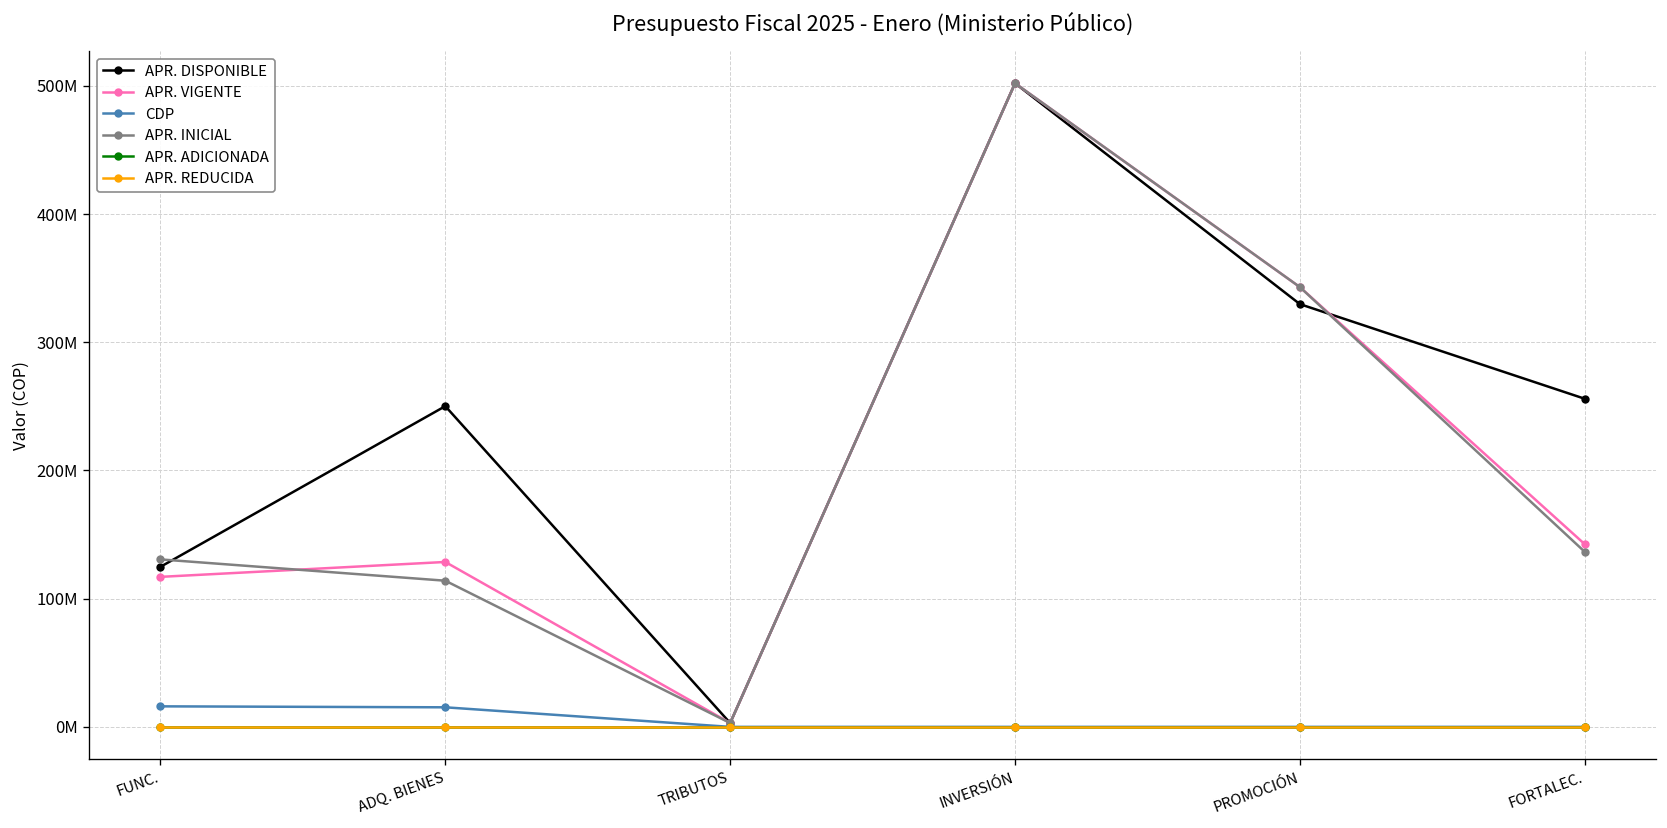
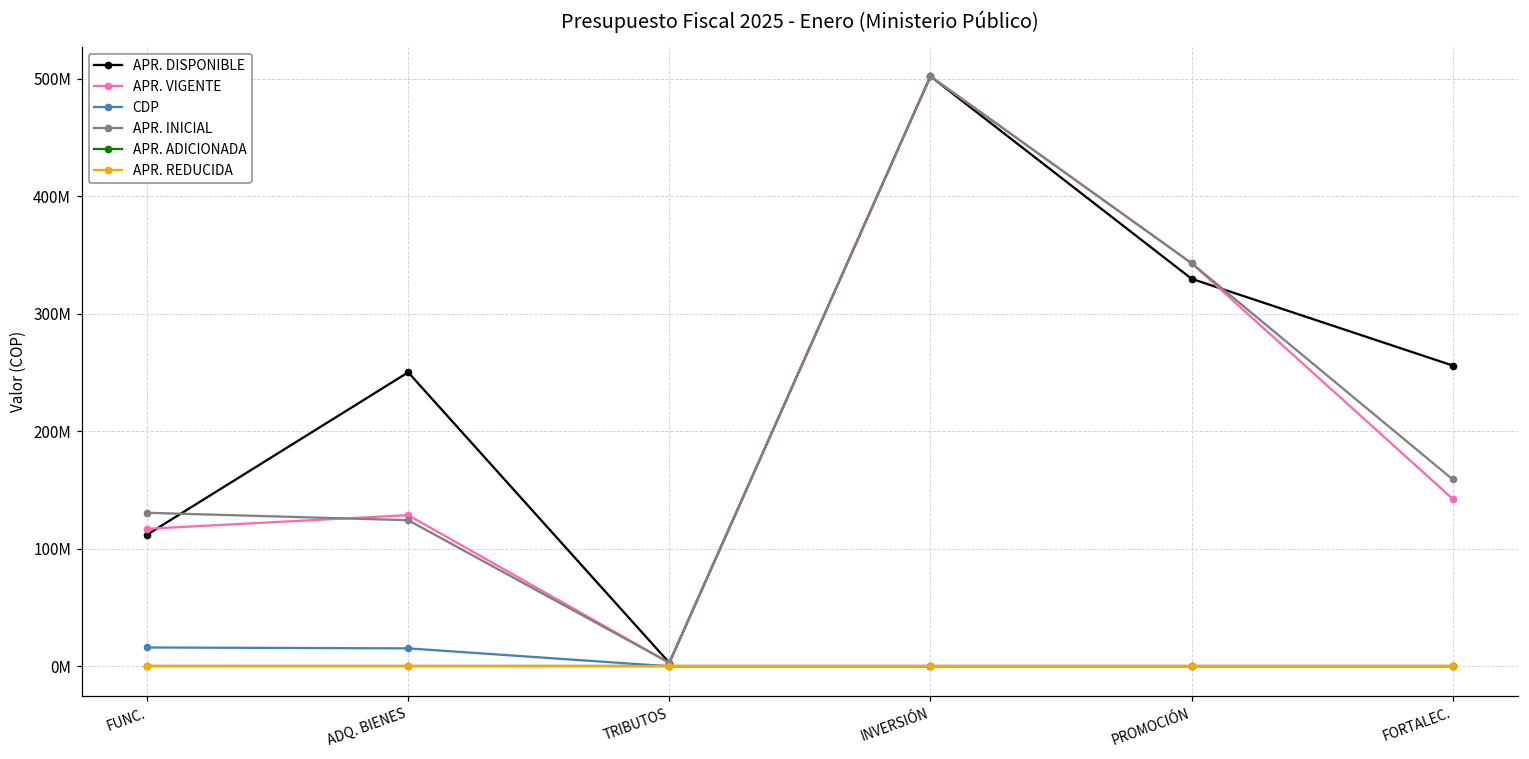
  {
    "APR. DISPONIBLE": {
-     "FUNC.": 125000000,
+     "FUNC.": 112000000,
      "ADQ. BIENES": 250000000,
      "PROMOCIÓN": 330000000,
      "FORTALEC.": 256000000
    },
    "APR. VIGENTE": {
      "FUNC.": 117000000,
      "ADQ. BIENES": 129000000,
      "FORTALEC.": 142000000
    },
    "CDP": {
      "FUNC.": 16000000,
      "ADQ. BIENES": 15000000
    },
    "APR. INICIAL": {
      "FUNC.": 131000000,
-     "ADQ. BIENES": 114000000,
-     "FORTALEC.": 136000000
+     "ADQ. BIENES": 124000000,
+     "FORTALEC.": 159000000
    },
    "APR. REDUCIDA": {
      "FUNC.": 0,
      "ADQ. BIENES": 0
    }
  }
